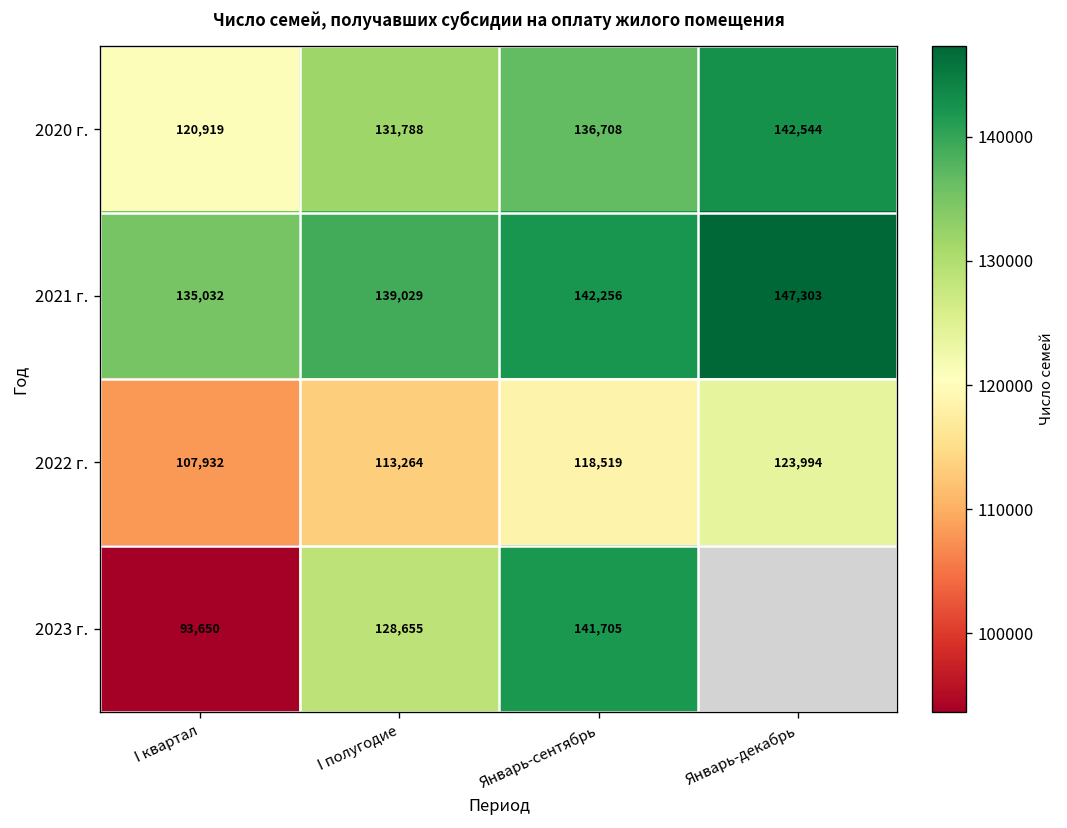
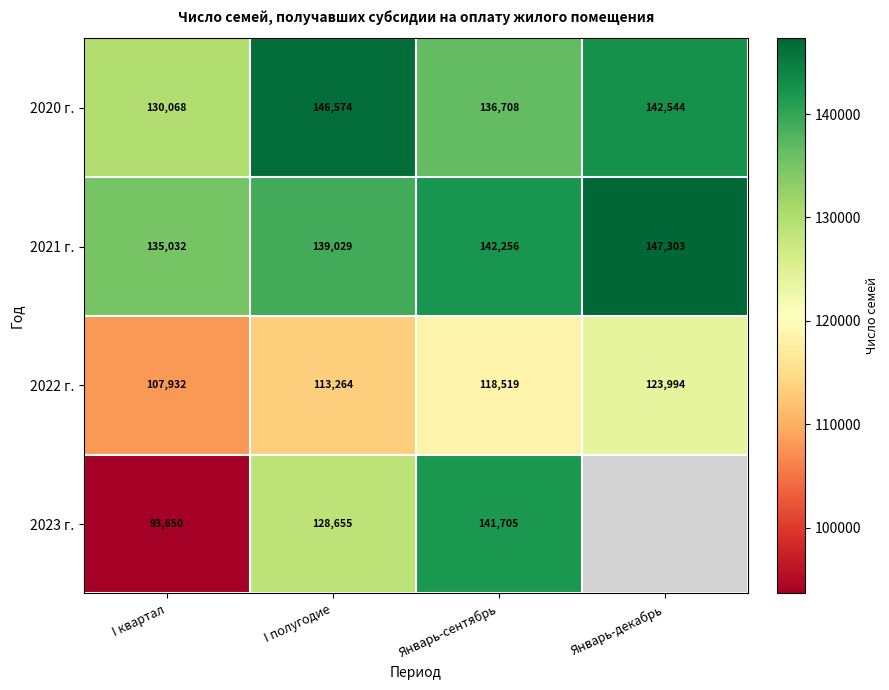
  {
    "2020 г.": {
-     "I квартал": "120,919",
-     "I полугодие": "131,788",
+     "I квартал": "130,068",
+     "I полугодие": "146,574",
      "Январь-сентябрь": "136,708",
      "Январь-декабрь": "142,544"
    },
    "2021 г.": {
      "I квартал": "135,032",
      "I полугодие": "139,029",
      "Январь-сентябрь": "142,256",
      "Январь-декабрь": "147,303"
    },
    "2022 г.": {
      "I квартал": "107,932",
      "I полугодие": "113,264",
      "Январь-сентябрь": "118,519",
      "Январь-декабрь": "123,994"
    },
    "2023 г.": {
      "I квартал": "93,650",
      "I полугодие": "128,655",
      "Январь-сентябрь": "141,705"
    }
  }
